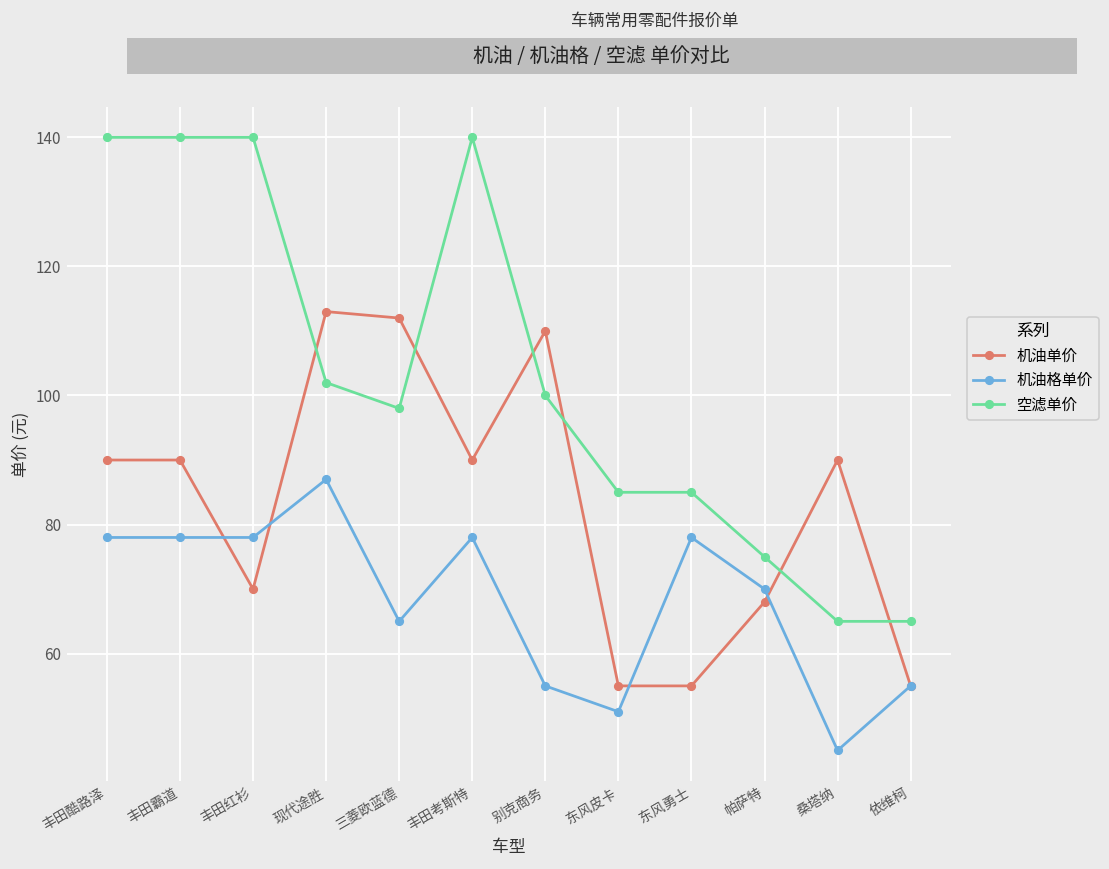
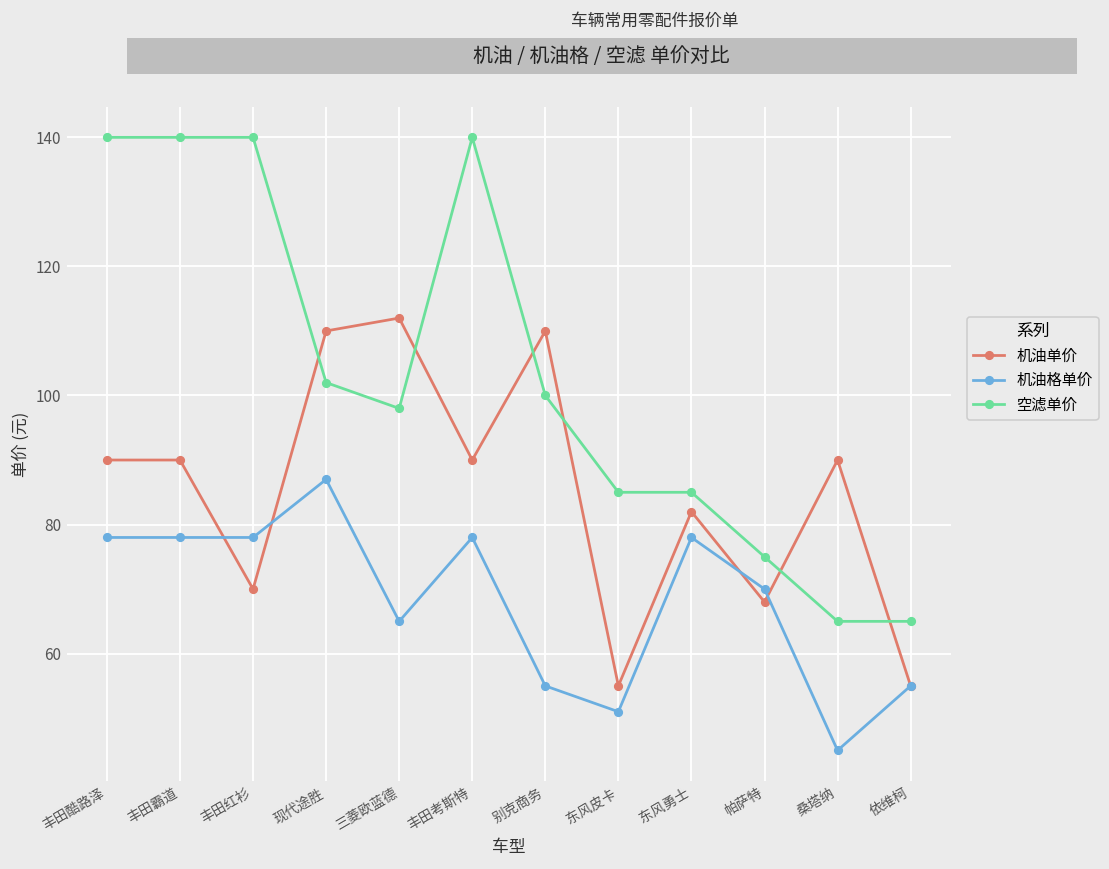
  {
    "机油单价": {
      "丰田酷路泽": 90,
      "丰田霸道": 90,
      "丰田红衫": 70,
-     "现代途胜": 113,
+     "现代途胜": 110,
      "三菱欧蓝德": 112,
      "丰田考斯特": 90,
      "别克商务": 110,
      "东风皮卡": 55,
-     "东风勇士": 55,
+     "东风勇士": 82,
      "帕萨特": 68,
      "桑塔纳": 90
    },
    "机油格单价": {
      "丰田酷路泽": 78,
      "丰田霸道": 78,
      "丰田红衫": 78,
      "现代途胜": 87,
      "三菱欧蓝德": 65,
      "丰田考斯特": 78,
      "别克商务": 55,
      "东风皮卡": 51,
      "东风勇士": 78,
      "帕萨特": 70,
      "桑塔纳": 45
    },
    "空滤单价": {
      "丰田酷路泽": 140,
      "丰田霸道": 140,
      "丰田红衫": 140,
      "现代途胜": 102,
      "三菱欧蓝德": 98,
      "丰田考斯特": 140,
      "别克商务": 100,
      "东风皮卡": 85,
      "东风勇士": 85,
      "帕萨特": 75,
      "桑塔纳": 65,
      "依维柯": 65
    }
  }
